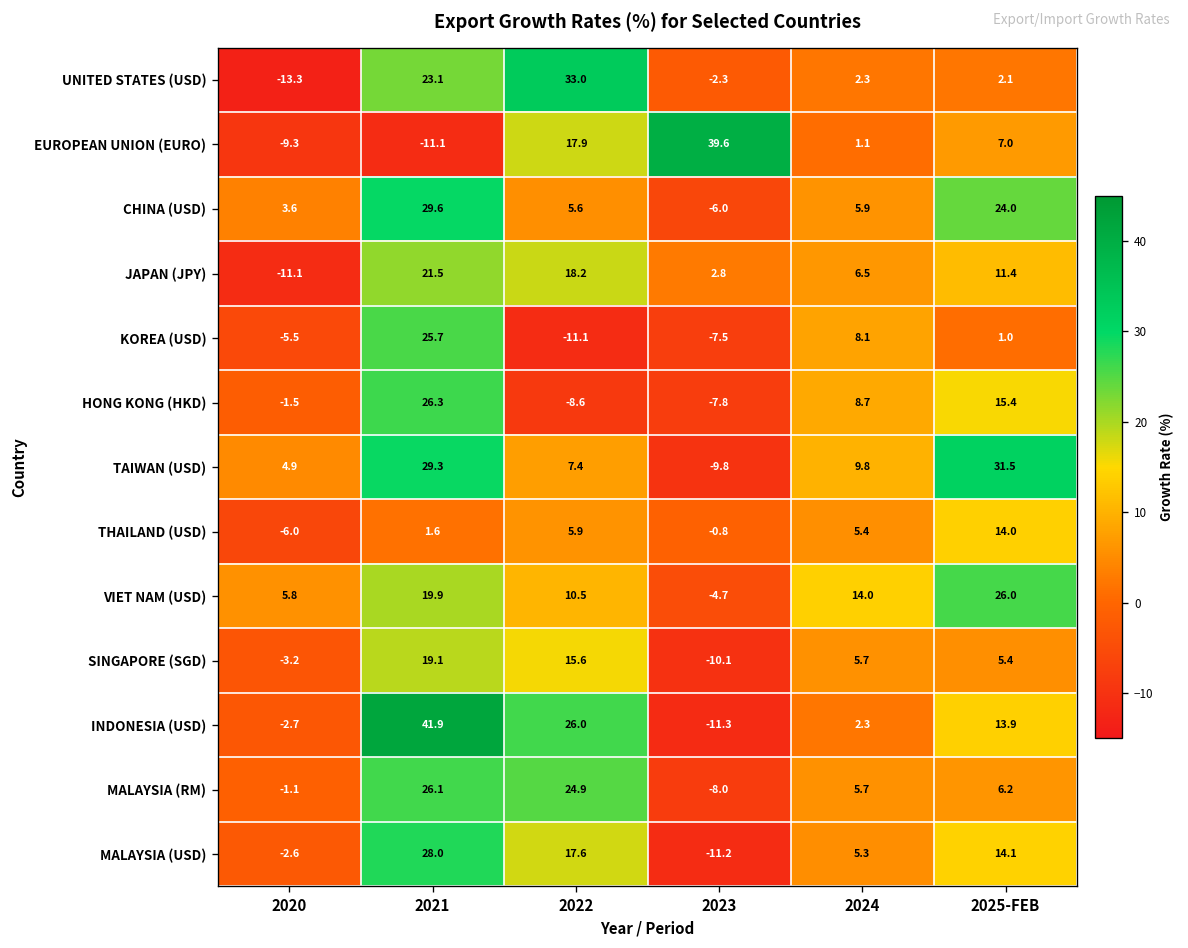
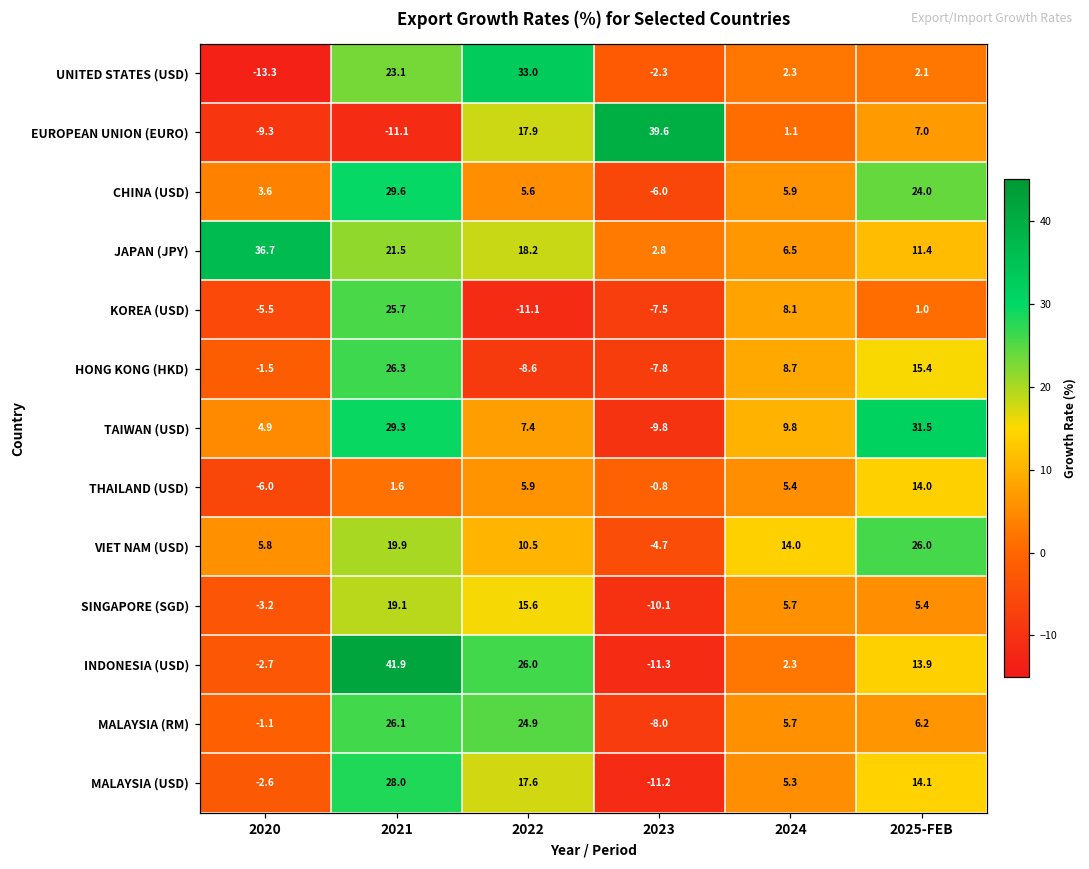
  {
    "UNITED STATES (USD)": {
      "2020": -13.3,
      "2021": 23.1,
      "2022": 33.0,
      "2023": -2.3,
      "2024": 2.3,
      "2025-FEB": 2.1
    },
    "EUROPEAN UNION (EURO)": {
      "2020": -9.3,
      "2021": -11.1,
      "2022": 17.9,
      "2023": 39.6,
      "2024": 1.1,
      "2025-FEB": 7.0
    },
    "CHINA (USD)": {
      "2020": 3.6,
      "2021": 29.6,
      "2022": 5.6,
      "2023": -6.0,
      "2024": 5.9,
      "2025-FEB": 24.0
    },
    "JAPAN (JPY)": {
-     "2020": -11.1,
+     "2020": 36.7,
      "2021": 21.5,
      "2022": 18.2,
      "2023": 2.8,
      "2024": 6.5,
      "2025-FEB": 11.4
    },
    "KOREA (USD)": {
      "2020": -5.5,
      "2021": 25.7,
      "2022": -11.1,
      "2023": -7.5,
      "2024": 8.1,
      "2025-FEB": 1.0
    },
    "HONG KONG (HKD)": {
      "2020": -1.5,
      "2021": 26.3,
      "2022": -8.6,
      "2023": -7.8,
      "2024": 8.7,
      "2025-FEB": 15.4
    },
    "TAIWAN (USD)": {
      "2020": 4.9,
      "2021": 29.3,
      "2022": 7.4,
      "2023": -9.8,
      "2024": 9.8,
      "2025-FEB": 31.5
    },
    "THAILAND (USD)": {
      "2020": -6.0,
      "2021": 1.6,
      "2022": 5.9,
      "2023": -0.8,
      "2024": 5.4,
      "2025-FEB": 14.0
    },
    "VIET NAM (USD)": {
      "2020": 5.8,
      "2021": 19.9,
      "2022": 10.5,
      "2023": -4.7,
      "2024": 14.0,
      "2025-FEB": 26.0
    },
    "SINGAPORE (SGD)": {
      "2020": -3.2,
      "2021": 19.1,
      "2022": 15.6,
      "2023": -10.1,
      "2024": 5.7,
      "2025-FEB": 5.4
    },
    "INDONESIA (USD)": {
      "2020": -2.7,
      "2021": 41.9,
      "2022": 26.0,
      "2023": -11.3,
      "2024": 2.3,
      "2025-FEB": 13.9
    },
    "MALAYSIA (RM)": {
      "2020": -1.1,
      "2021": 26.1,
      "2022": 24.9,
      "2023": -8.0,
      "2024": 5.7,
      "2025-FEB": 6.2
    },
    "MALAYSIA (USD)": {
      "2020": -2.6,
      "2021": 28.0,
      "2022": 17.6,
      "2023": -11.2,
      "2024": 5.3,
      "2025-FEB": 14.1
    }
  }
